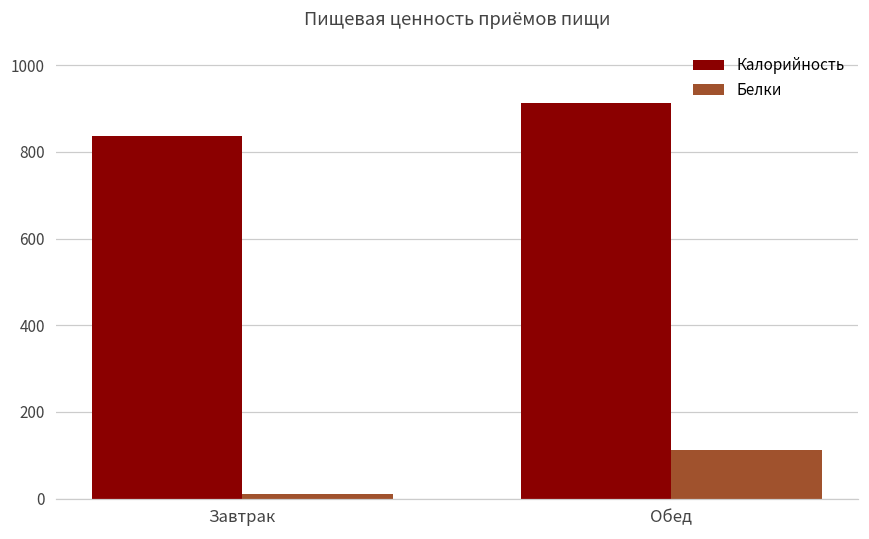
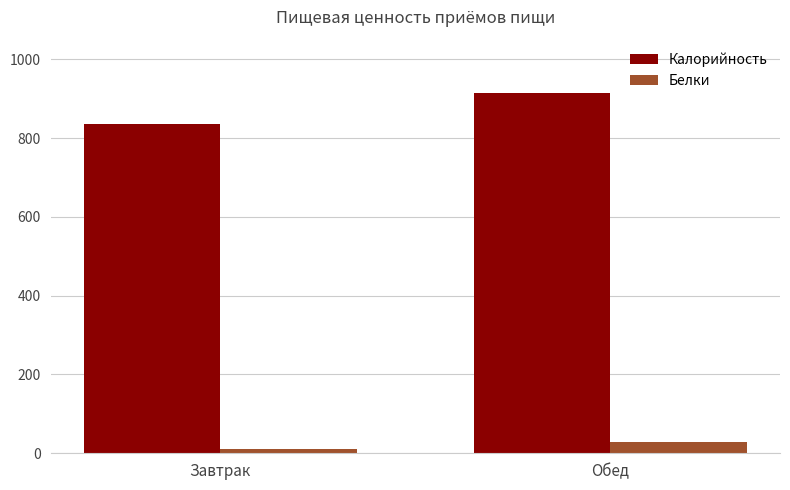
  {
    "Калорийность": {
      "Завтрак": 840,
      "Обед": 910
    },
    "Белки": {
      "Завтрак": 10,
-     "Обед": 110
+     "Обед": 30
    }
  }
